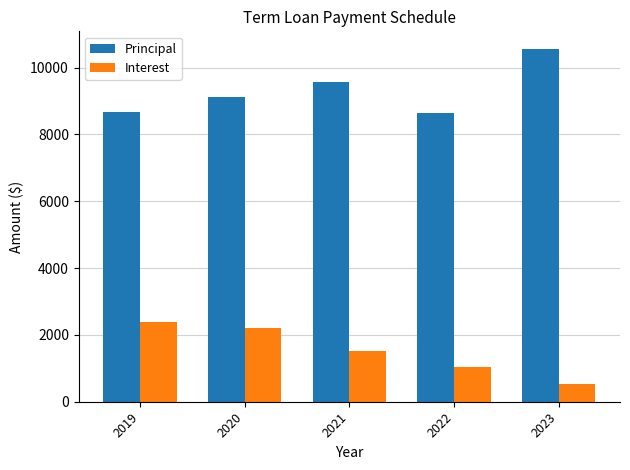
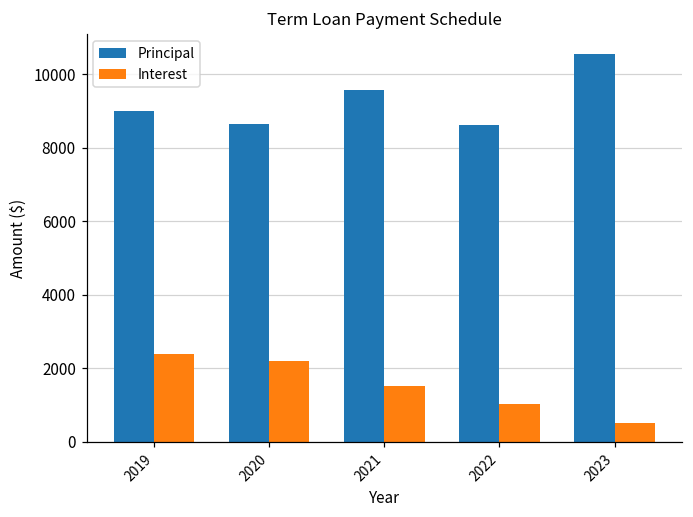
  {
    "Principal": {
-     "2019": 8700,
-     "2020": 9100,
+     "2019": 9000,
+     "2020": 8600,
      "2021": 9600,
      "2022": 8600,
      "2023": 10600
    },
    "Interest": {
      "2019": 2400,
      "2020": 2200,
      "2021": 1500,
      "2022": 1000,
      "2023": 500
    }
  }
